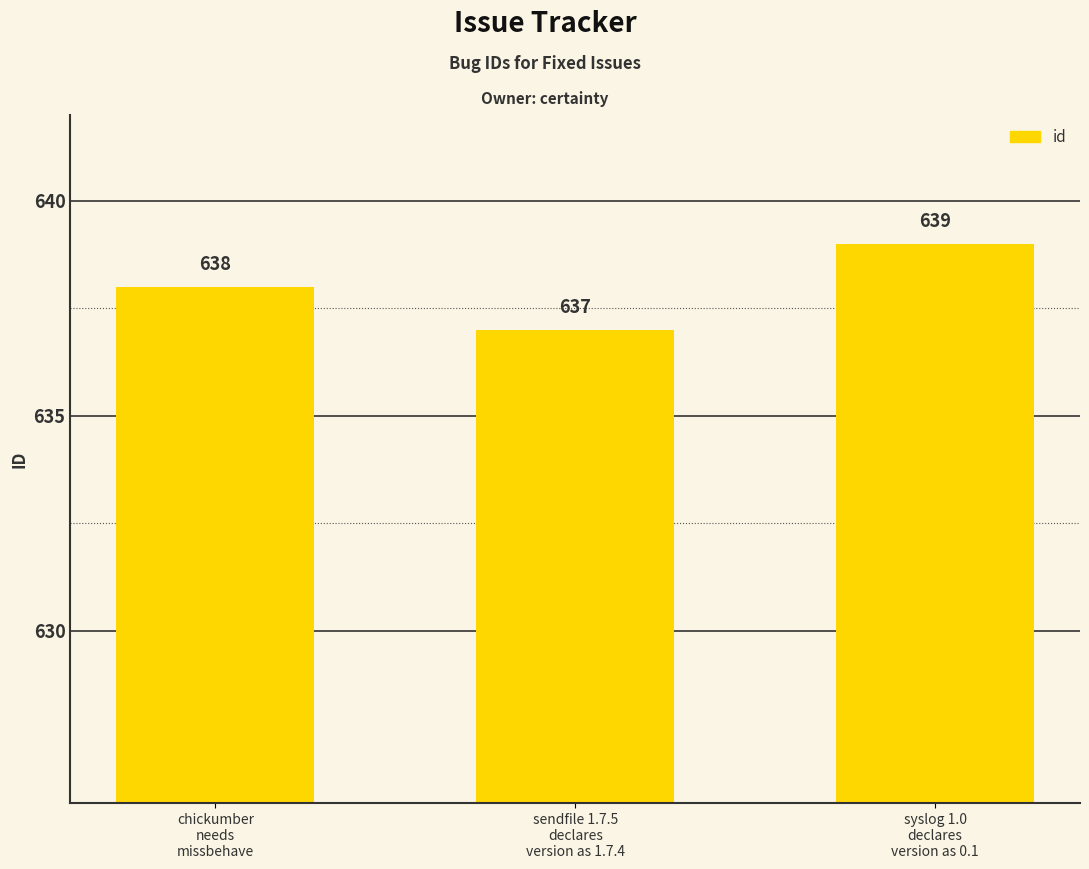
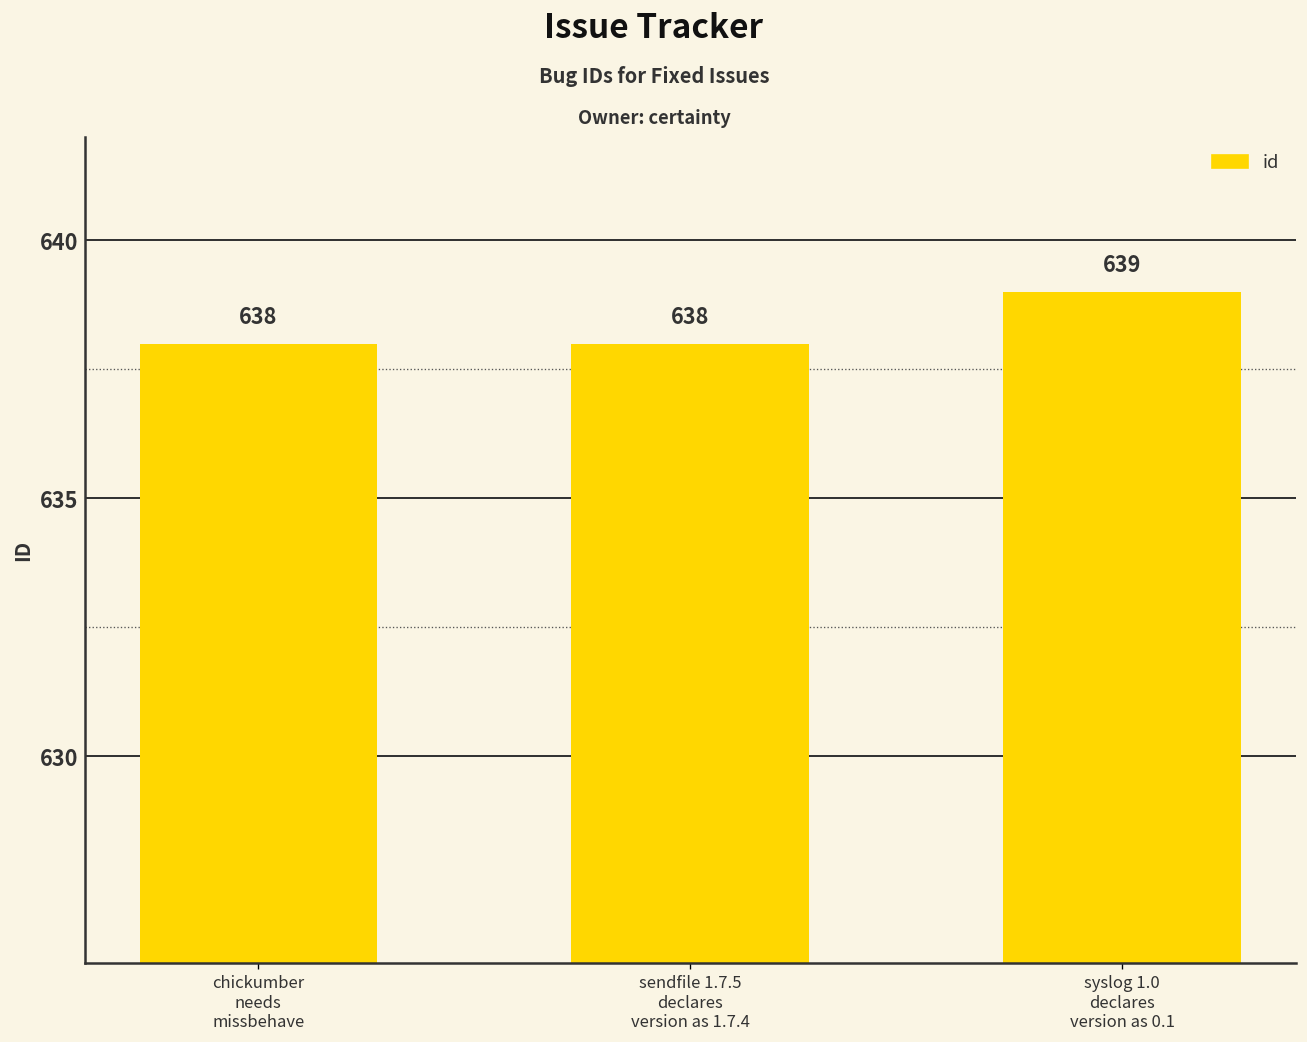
  {
    "chickumber needs missbehave": 638,
-   "sendfile 1.7.5 declares version as 1.7.4": 637,
+   "sendfile 1.7.5 declares version as 1.7.4": 638,
    "syslog 1.0 declares version as 0.1": 639
  }
